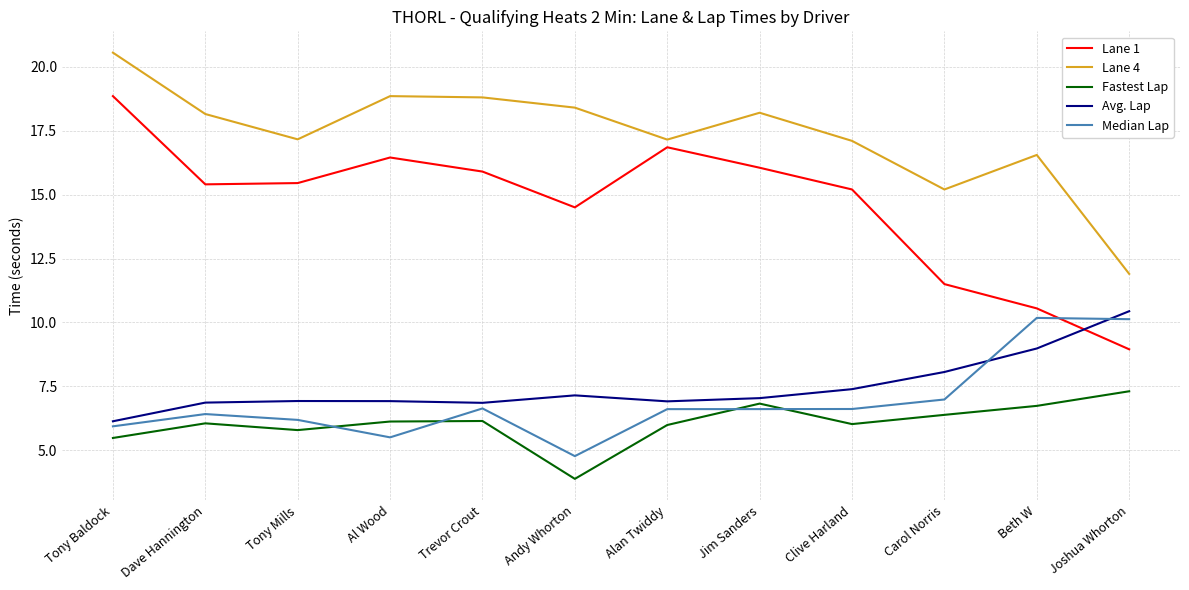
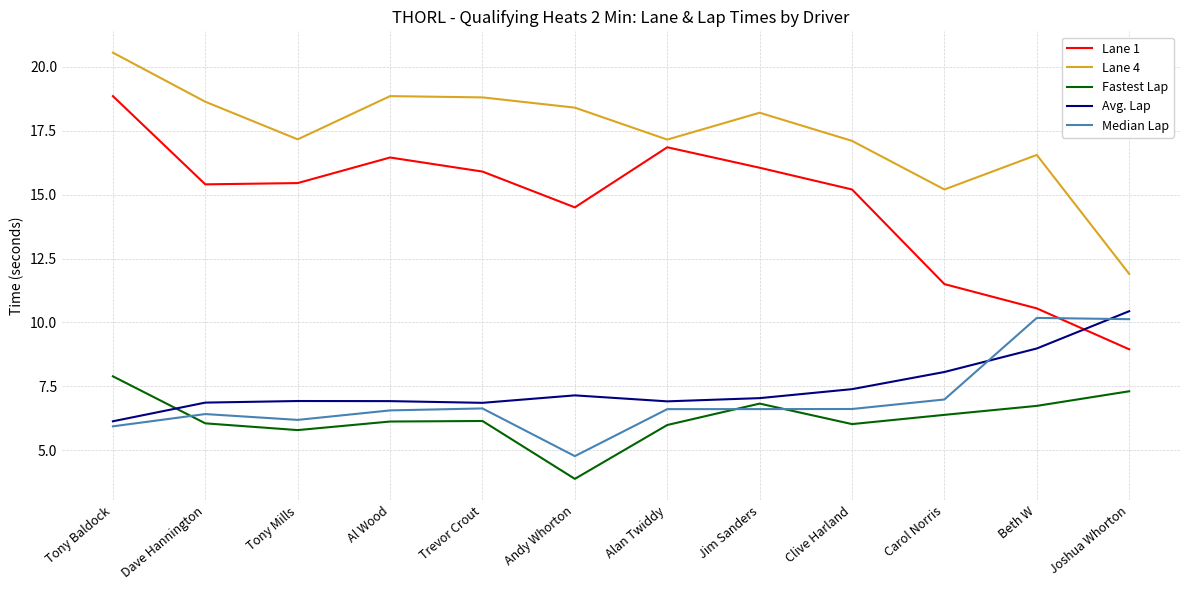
  {
    "Lane 1": {
      "Tony Baldock": 18.9,
      "Dave Hannington": 15.4,
      "Tony Mills": 15.5,
      "Al Wood": 16.5,
      "Trevor Crout": 15.9,
      "Andy Whorton": 14.5,
      "Alan Twiddy": 16.9,
      "Jim Sanders": 16.1,
      "Clive Harland": 15.2,
      "Carol Norris": 11.5,
      "Beth W": 10.6,
      "Joshua Whorton": 9.0
    },
    "Lane 4": {
      "Tony Baldock": 20.6,
-     "Dave Hannington": 18.2,
+     "Dave Hannington": 18.6,
      "Tony Mills": 17.2,
      "Al Wood": 18.9,
      "Trevor Crout": 18.8,
      "Andy Whorton": 18.4,
      "Alan Twiddy": 17.2,
      "Jim Sanders": 18.2,
      "Clive Harland": 17.1,
      "Carol Norris": 15.2,
      "Beth W": 16.6,
      "Joshua Whorton": 11.9
    },
    "Fastest Lap": {
-     "Tony Baldock": 5.5,
+     "Tony Baldock": 7.9,
      "Dave Hannington": 6.1,
      "Tony Mills": 5.8,
      "Al Wood": 6.1,
      "Trevor Crout": 6.1,
      "Andy Whorton": 3.9,
      "Alan Twiddy": 6.0,
      "Jim Sanders": 6.8,
      "Clive Harland": 6.0,
      "Carol Norris": 6.4,
      "Beth W": 6.7,
      "Joshua Whorton": 7.3
    },
    "Avg. Lap": {
      "Tony Baldock": 6.1,
      "Dave Hannington": 6.9,
      "Tony Mills": 6.9,
      "Al Wood": 6.9,
      "Trevor Crout": 6.9,
      "Andy Whorton": 7.1,
      "Alan Twiddy": 6.9,
      "Jim Sanders": 7.0,
      "Clive Harland": 7.4,
      "Carol Norris": 8.1,
      "Beth W": 9.0,
      "Joshua Whorton": 10.4
    },
    "Median Lap": {
      "Tony Baldock": 5.9,
      "Dave Hannington": 6.4,
      "Tony Mills": 6.2,
-     "Al Wood": 5.5,
+     "Al Wood": 6.6,
      "Trevor Crout": 6.6,
      "Andy Whorton": 4.8,
      "Alan Twiddy": 6.6,
      "Jim Sanders": 6.6,
      "Clive Harland": 6.6,
      "Carol Norris": 7.0,
      "Beth W": 10.2,
      "Joshua Whorton": 10.1
    }
  }
